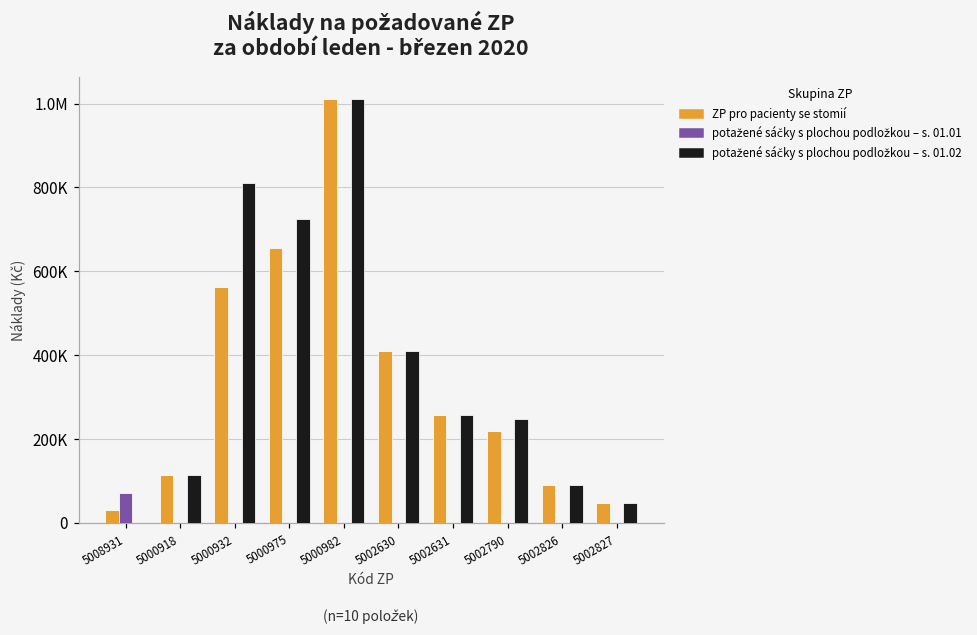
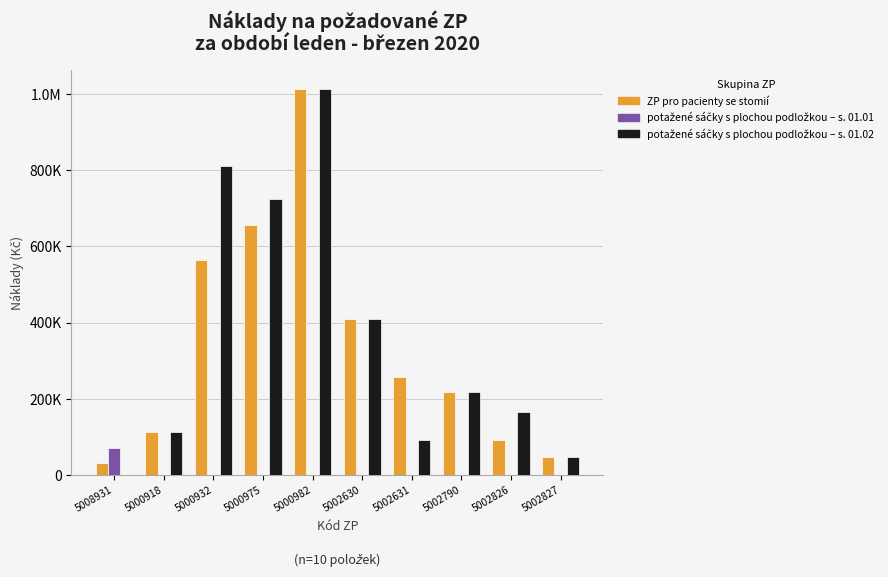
  {
    "ZP pro pacienty se stomií": {
      "5008931": 30000,
      "5000918": 110000,
      "5000932": 560000,
      "5000975": 660000,
      "5000982": 1010000,
      "5002630": 410000,
      "5002631": 260000,
      "5002790": 220000,
      "5002826": 90000,
      "5002827": 50000
    },
    "potažené sáčky s plochou podložkou – s. 01.01": {
      "5008931": 70000,
      "5000918": 0,
      "5000932": 0,
      "5000975": 0,
      "5000982": 0,
      "5002630": 0,
      "5002631": 0,
      "5002790": 0,
      "5002826": 0,
      "5002827": 0
    },
    "potažené sáčky s plochou podložkou – s. 01.02": {
      "5008931": 0,
      "5000918": 110000,
      "5000932": 810000,
      "5000975": 720000,
      "5000982": 1010000,
      "5002630": 410000,
-     "5002631": 260000,
-     "5002790": 250000,
-     "5002826": 90000,
+     "5002631": 90000,
+     "5002790": 220000,
+     "5002826": 160000,
      "5002827": 50000
    }
  }
